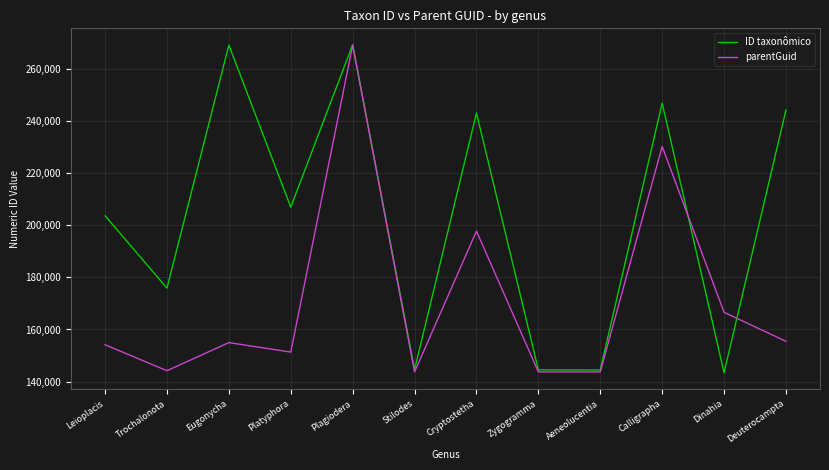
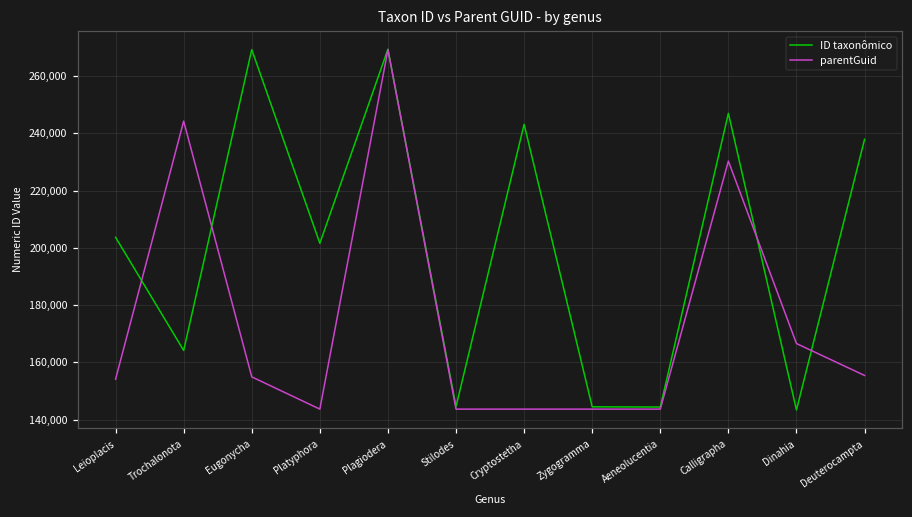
  {
    "ID taxonômico": {
      "Leioplacis": "204,000",
-     "Trochalonota": "176,000",
+     "Trochalonota": "164,000",
      "Eugonycha": "269,000",
-     "Platyphora": "207,000",
+     "Platyphora": "202,000",
      "Cryptostetha": "243,000",
      "Calligrapha": "247,000",
      "Dinahia": "143,000",
-     "Deuterocampta": "244,000"
+     "Deuterocampta": "238,000"
    },
    "parentGuid": {
      "Leioplacis": "154,000",
-     "Trochalonota": "144,000",
+     "Trochalonota": "244,000",
      "Eugonycha": "155,000",
-     "Platyphora": "151,000",
-     "Cryptostetha": "198,000",
+     "Platyphora": "144,000",
+     "Cryptostetha": "144,000",
      "Calligrapha": "230,000",
      "Dinahia": "167,000",
      "Deuterocampta": "155,000"
    }
  }
